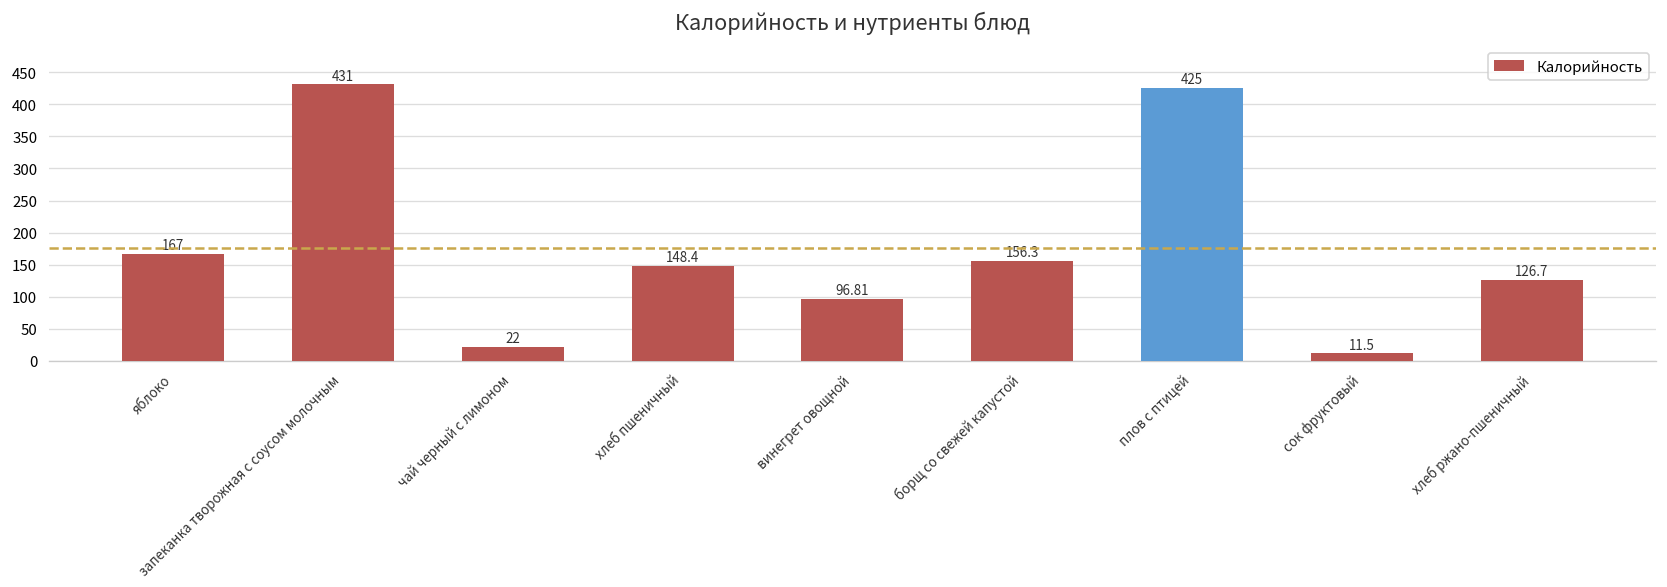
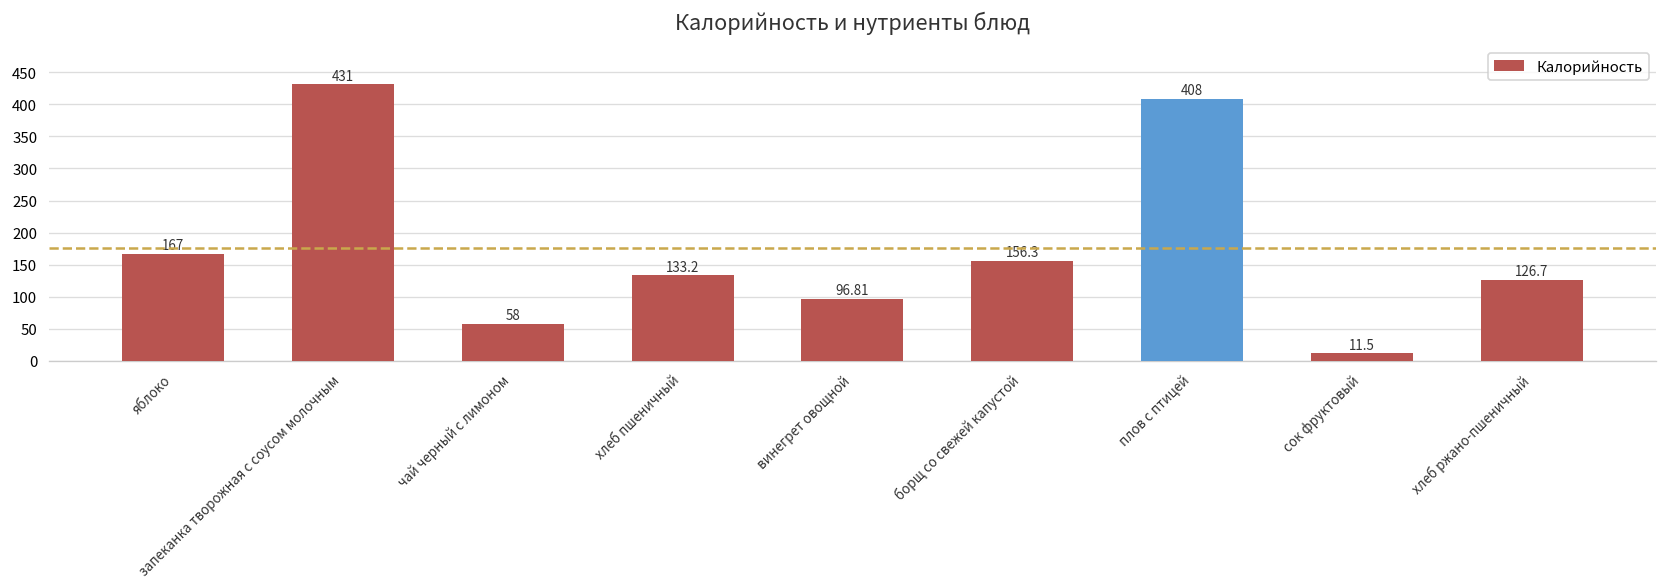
  {
    "яблоко": 167,
    "запеканка творожная с соусом молочным": 431,
-   "чай черный с лимоном": 22,
-   "хлеб пшеничный": 148.4,
+   "чай черный с лимоном": 58,
+   "хлеб пшеничный": 133.2,
    "винегрет овощной": 96.81,
    "борщ со свежей капустой": 156.3,
-   "плов с птицей": 425,
+   "плов с птицей": 408,
    "сок фруктовый": 11.5,
    "хлеб ржано-пшеничный": 126.7
  }
